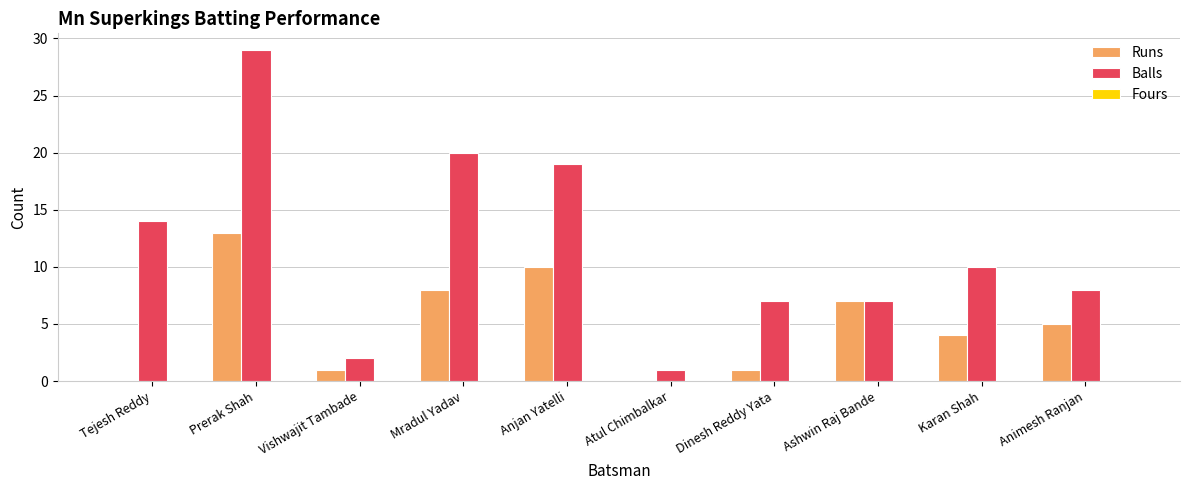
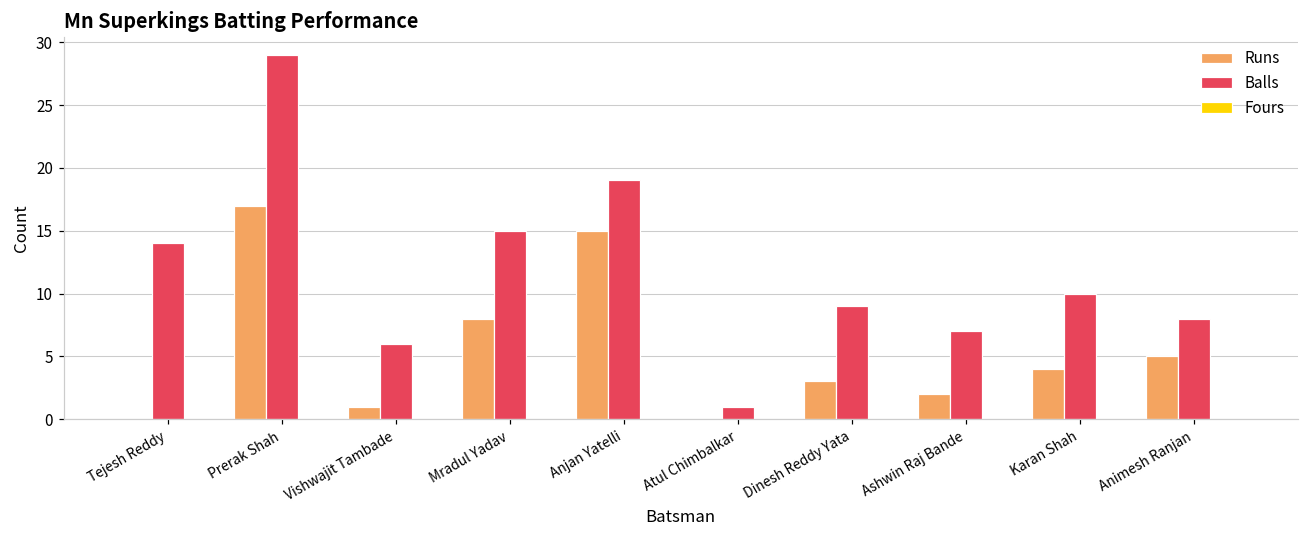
  {
    "Runs": {
      "Tejesh Reddy": 0,
-     "Prerak Shah": 13,
+     "Prerak Shah": 17,
      "Vishwajit Tambade": 1,
      "Mradul Yadav": 8,
-     "Anjan Yatelli": 10,
+     "Anjan Yatelli": 15,
      "Atul Chimbalkar": 0,
-     "Dinesh Reddy Yata": 1,
-     "Ashwin Raj Bande": 7,
+     "Dinesh Reddy Yata": 3,
+     "Ashwin Raj Bande": 2,
      "Karan Shah": 4,
      "Animesh Ranjan": 5
    },
    "Balls": {
      "Tejesh Reddy": 14,
      "Prerak Shah": 29,
-     "Vishwajit Tambade": 2,
-     "Mradul Yadav": 20,
+     "Vishwajit Tambade": 6,
+     "Mradul Yadav": 15,
      "Anjan Yatelli": 19,
      "Atul Chimbalkar": 1,
-     "Dinesh Reddy Yata": 7,
+     "Dinesh Reddy Yata": 9,
      "Ashwin Raj Bande": 7,
      "Karan Shah": 10,
      "Animesh Ranjan": 8
    },
    "Fours": {
      "Tejesh Reddy": 0,
      "Prerak Shah": 0,
      "Vishwajit Tambade": 0,
      "Mradul Yadav": 0,
      "Anjan Yatelli": 0,
      "Atul Chimbalkar": 0,
      "Dinesh Reddy Yata": 0,
      "Ashwin Raj Bande": 0,
      "Karan Shah": 0,
      "Animesh Ranjan": 0
    }
  }
